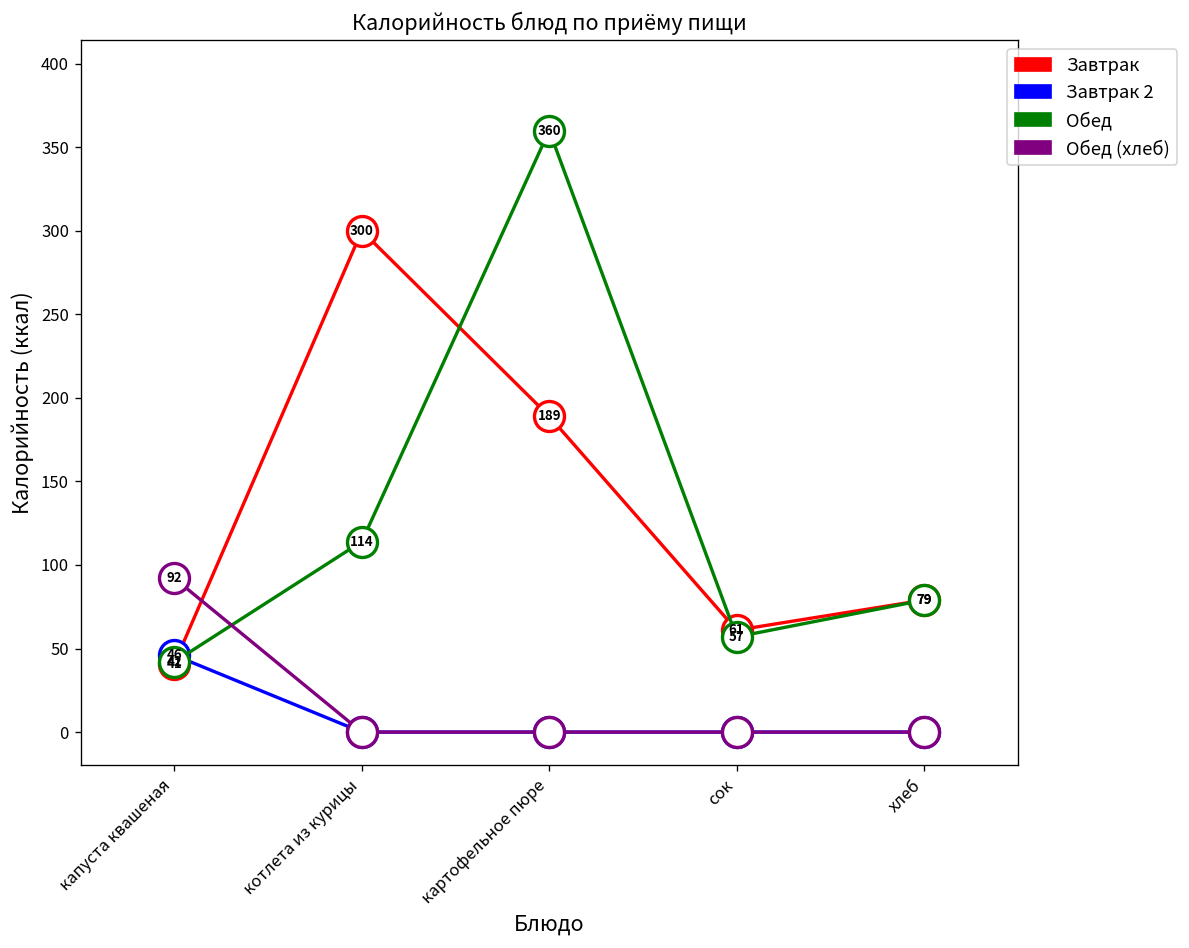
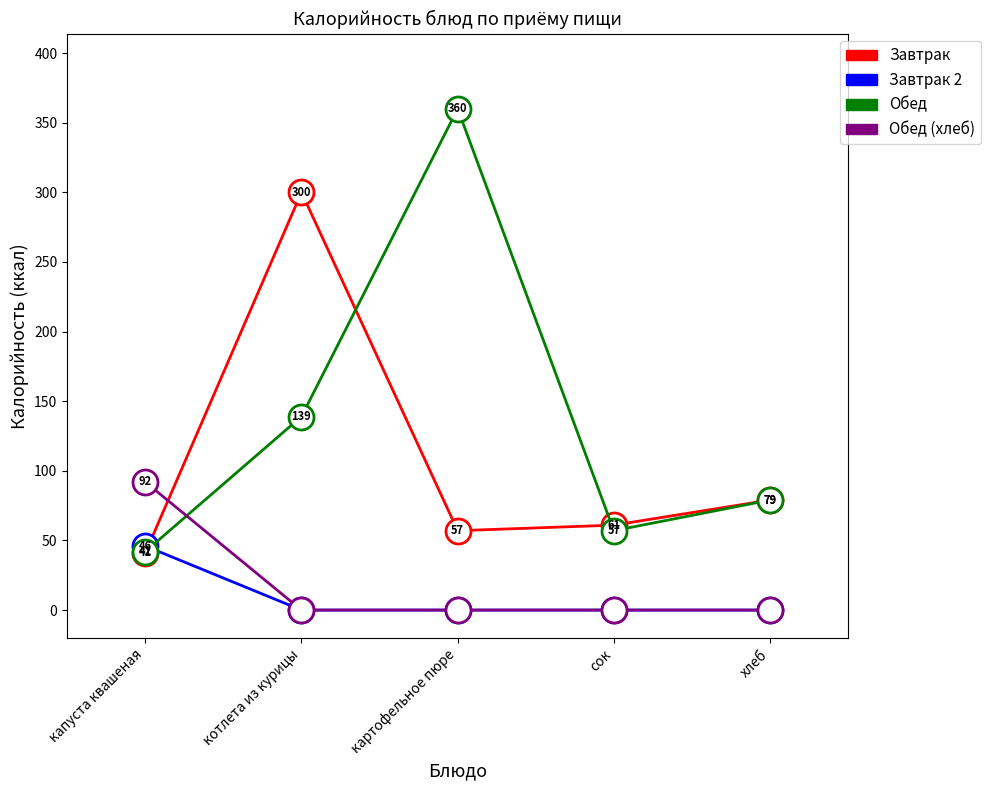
  {
    "Завтрак": {
      "котлета из курицы": 300,
-     "картофельное пюре": 189
+     "картофельное пюре": 57
    },
    "Обед": {
-     "котлета из курицы": 114,
+     "котлета из курицы": 139,
      "картофельное пюре": 360
    },
    "Обед (хлеб)": {
      "капуста квашеная": 92
    }
  }
